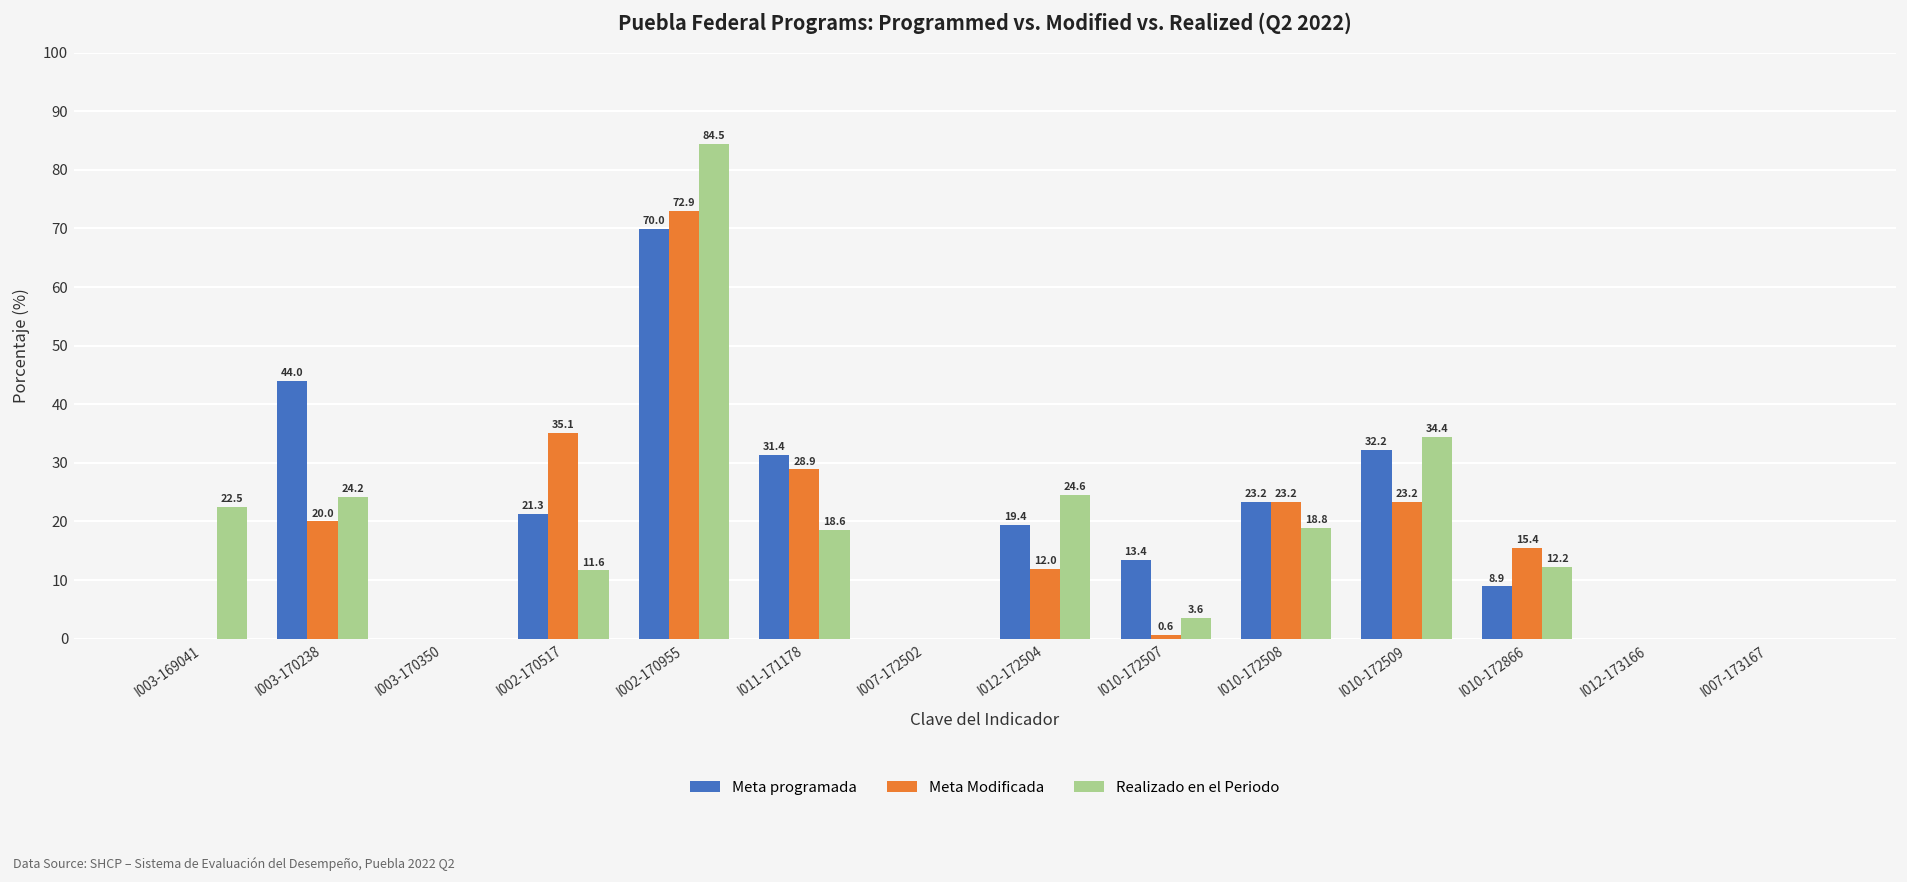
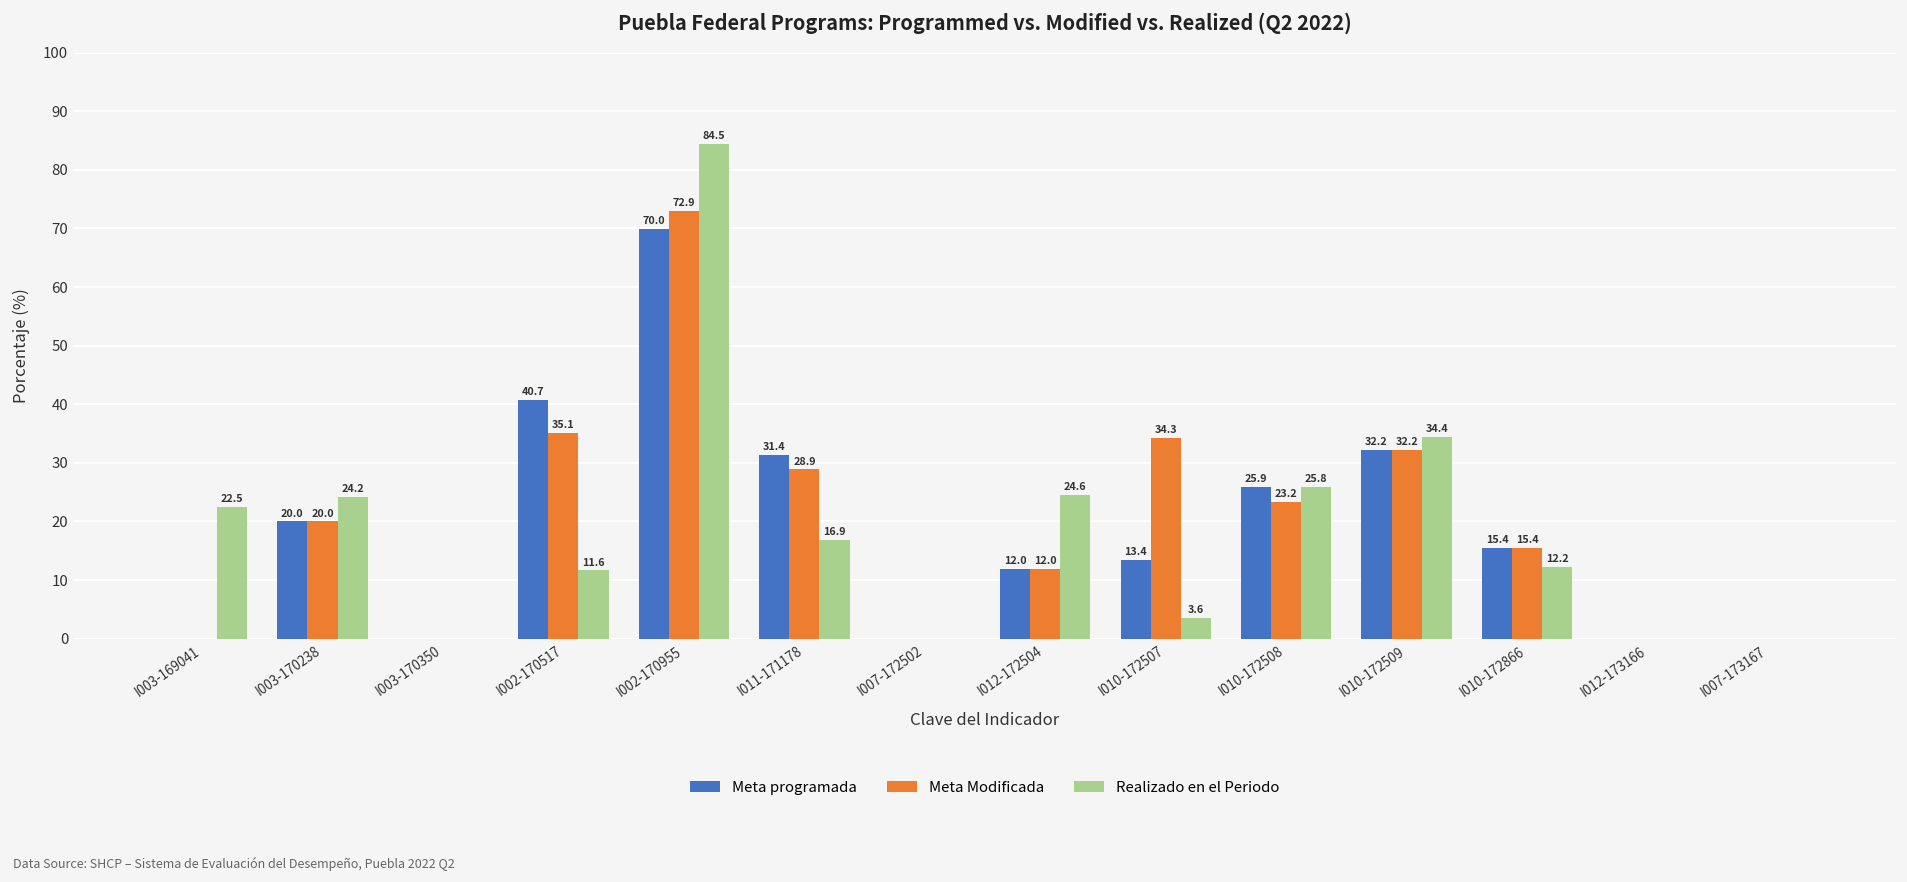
  {
    "Meta programada": {
-     "I003-170238": 44.0,
-     "I002-170517": 21.3,
+     "I003-170238": 20.0,
+     "I002-170517": 40.7,
      "I002-170955": 70.0,
      "I011-171178": 31.4,
-     "I012-172504": 19.4,
+     "I012-172504": 12.0,
      "I010-172507": 13.4,
-     "I010-172508": 23.2,
+     "I010-172508": 25.9,
      "I010-172509": 32.2,
-     "I010-172866": 8.9
+     "I010-172866": 15.4
    },
    "Meta Modificada": {
      "I003-170238": 20.0,
      "I002-170517": 35.1,
      "I002-170955": 72.9,
      "I011-171178": 28.9,
      "I012-172504": 12.0,
-     "I010-172507": 0.6,
+     "I010-172507": 34.3,
      "I010-172508": 23.2,
-     "I010-172509": 23.2,
+     "I010-172509": 32.2,
      "I010-172866": 15.4
    },
    "Realizado en el Periodo": {
      "I003-169041": 22.5,
      "I003-170238": 24.2,
      "I002-170517": 11.6,
      "I002-170955": 84.5,
-     "I011-171178": 18.6,
+     "I011-171178": 16.9,
      "I012-172504": 24.6,
      "I010-172507": 3.6,
-     "I010-172508": 18.8,
+     "I010-172508": 25.8,
      "I010-172509": 34.4,
      "I010-172866": 12.2
    }
  }
